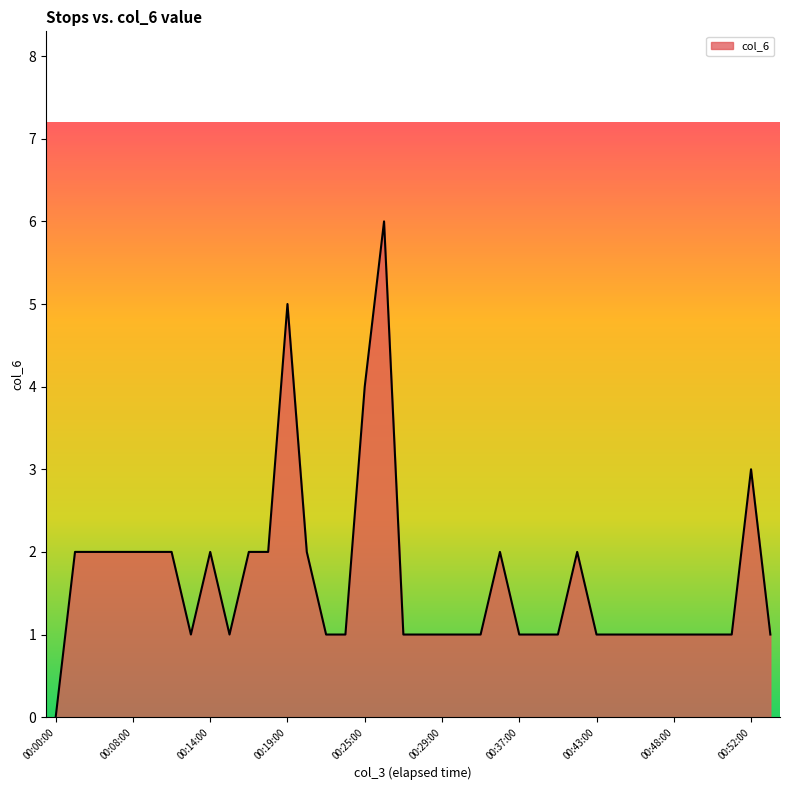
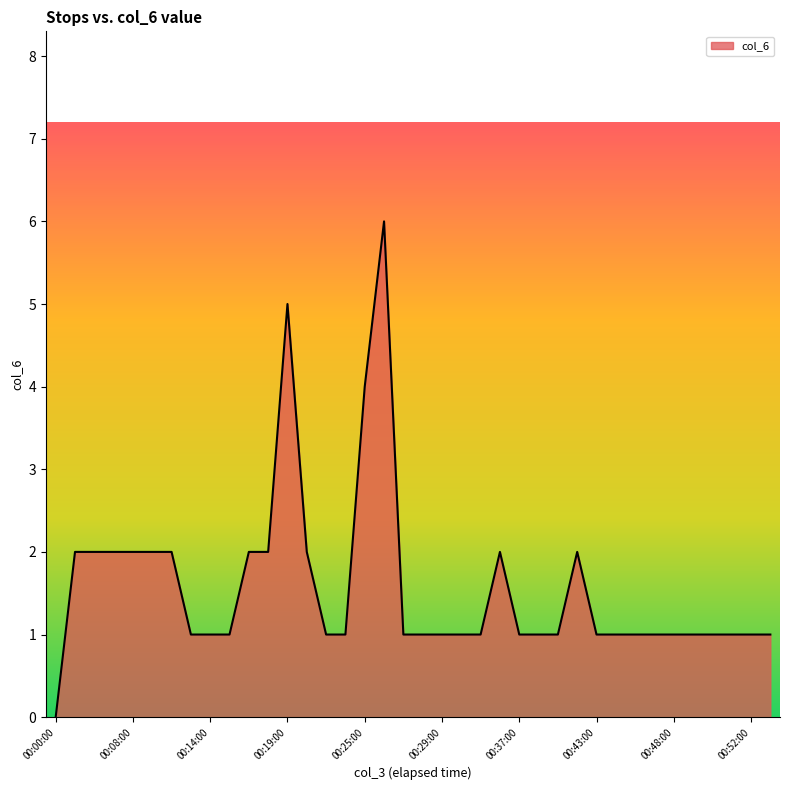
  {
    "00:00:00": 0,
    "00:08:00": 2,
-   "00:14:00": 2,
+   "00:14:00": 1,
    "00:19:00": 5,
    "00:25:00": 4,
    "00:29:00": 1,
    "00:37:00": 1,
    "00:43:00": 1,
    "00:48:00": 1,
-   "00:52:00": 3
+   "00:52:00": 1
  }
